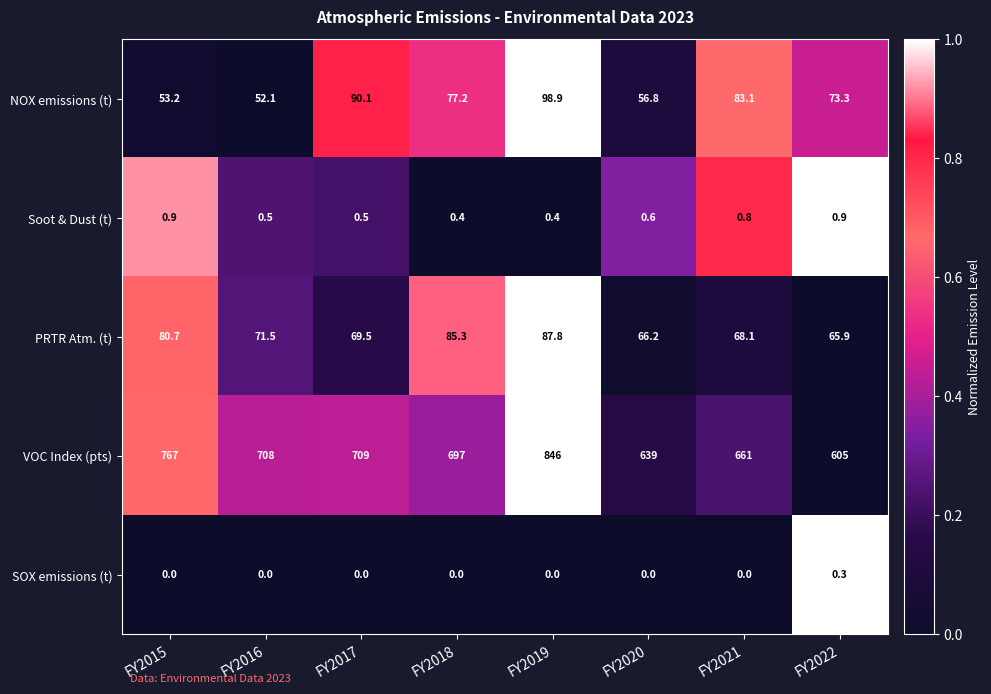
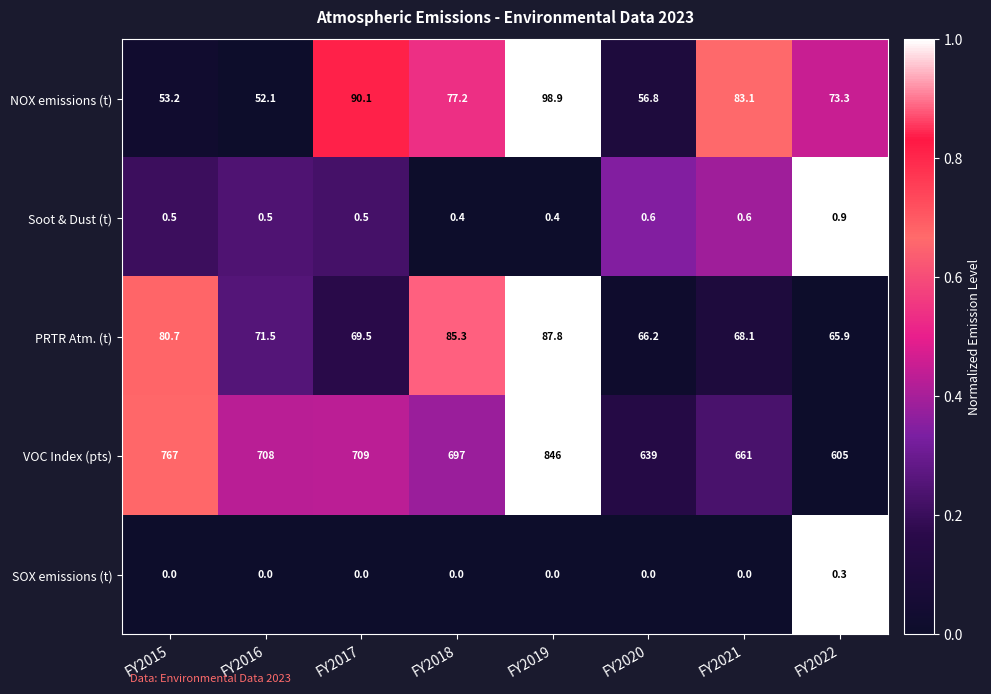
  {
    "NOX emissions (t)": {
      "FY2015": 53.2,
      "FY2016": 52.1,
      "FY2017": 90.1,
      "FY2018": 77.2,
      "FY2019": 98.9,
      "FY2020": 56.8,
      "FY2021": 83.1,
      "FY2022": 73.3
    },
    "Soot & Dust (t)": {
-     "FY2015": 0.9,
+     "FY2015": 0.5,
      "FY2016": 0.5,
      "FY2017": 0.5,
      "FY2018": 0.4,
      "FY2019": 0.4,
      "FY2020": 0.6,
-     "FY2021": 0.8,
+     "FY2021": 0.6,
      "FY2022": 0.9
    },
    "PRTR Atm. (t)": {
      "FY2015": 80.7,
      "FY2016": 71.5,
      "FY2017": 69.5,
      "FY2018": 85.3,
      "FY2019": 87.8,
      "FY2020": 66.2,
      "FY2021": 68.1,
      "FY2022": 65.9
    },
    "VOC Index (pts)": {
      "FY2015": 767,
      "FY2016": 708,
      "FY2017": 709,
      "FY2018": 697,
      "FY2019": 846,
      "FY2020": 639,
      "FY2021": 661,
      "FY2022": 605
    },
    "SOX emissions (t)": {
      "FY2015": 0.0,
      "FY2016": 0.0,
      "FY2017": 0.0,
      "FY2018": 0.0,
      "FY2019": 0.0,
      "FY2020": 0.0,
      "FY2021": 0.0,
      "FY2022": 0.3
    }
  }
